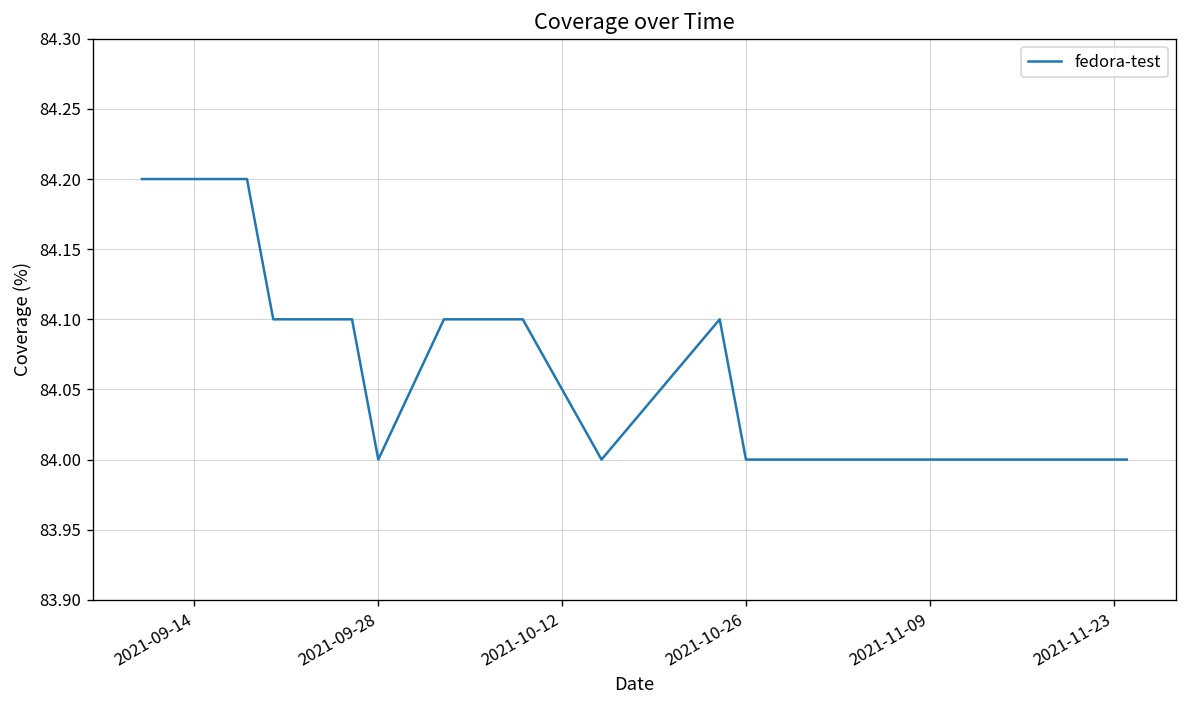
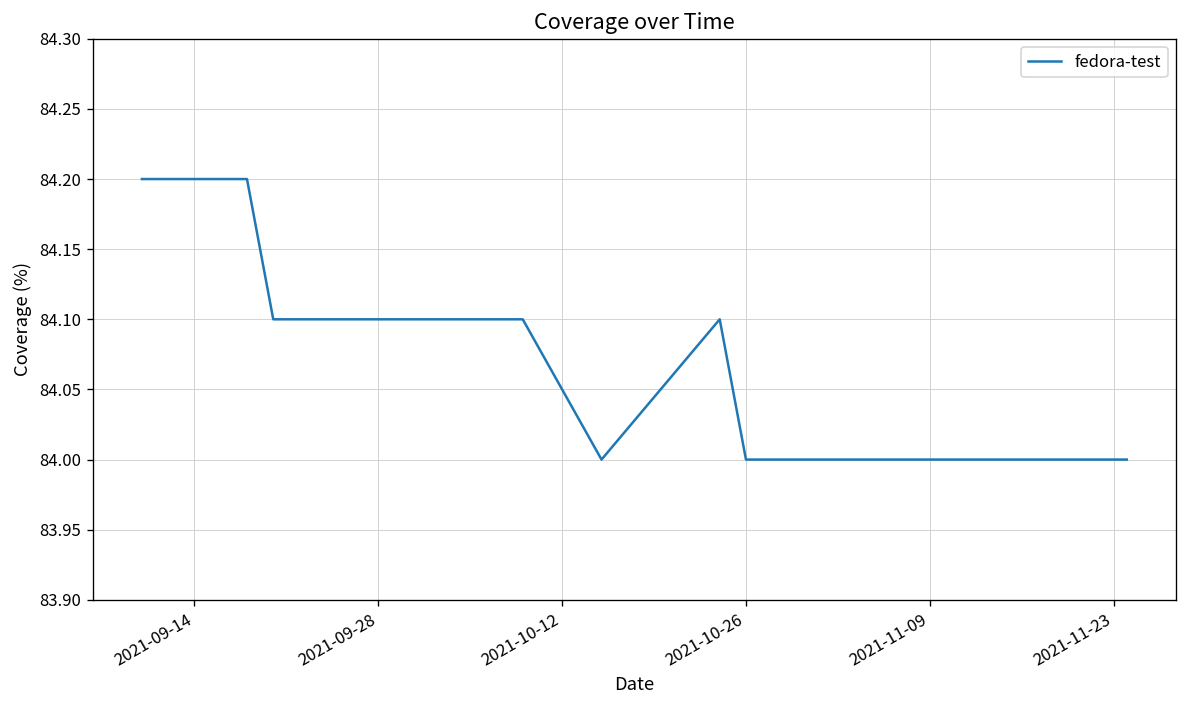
  {
-   "2021-09-28": 84.0,
+   "2021-09-28": 84.1,
    "2021-10-26": 84.0,
    "2021-11-09": 84.0
  }
